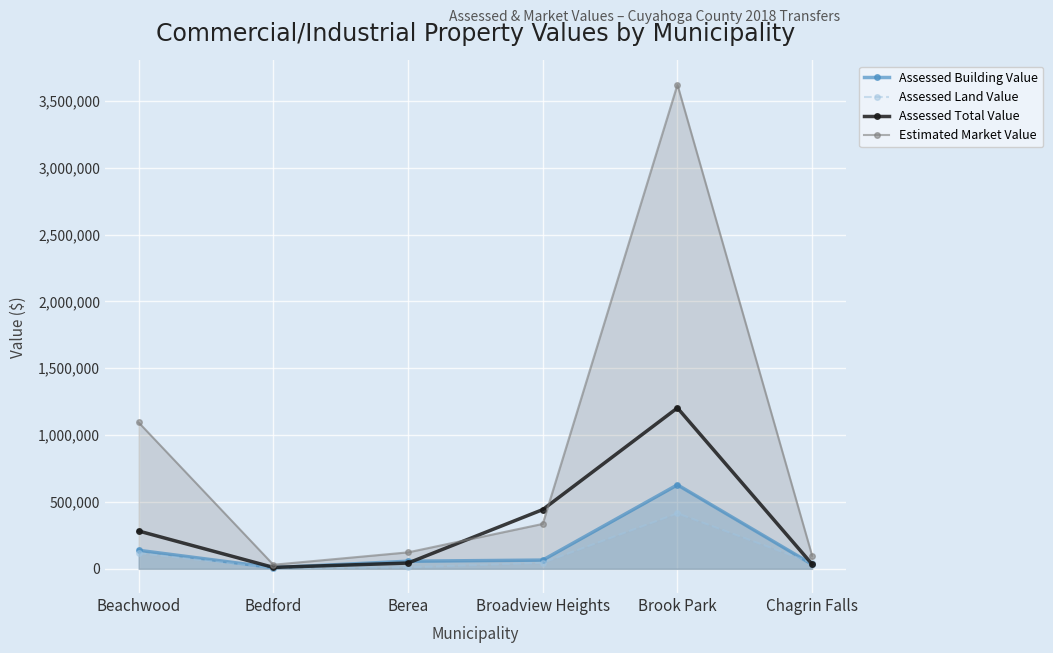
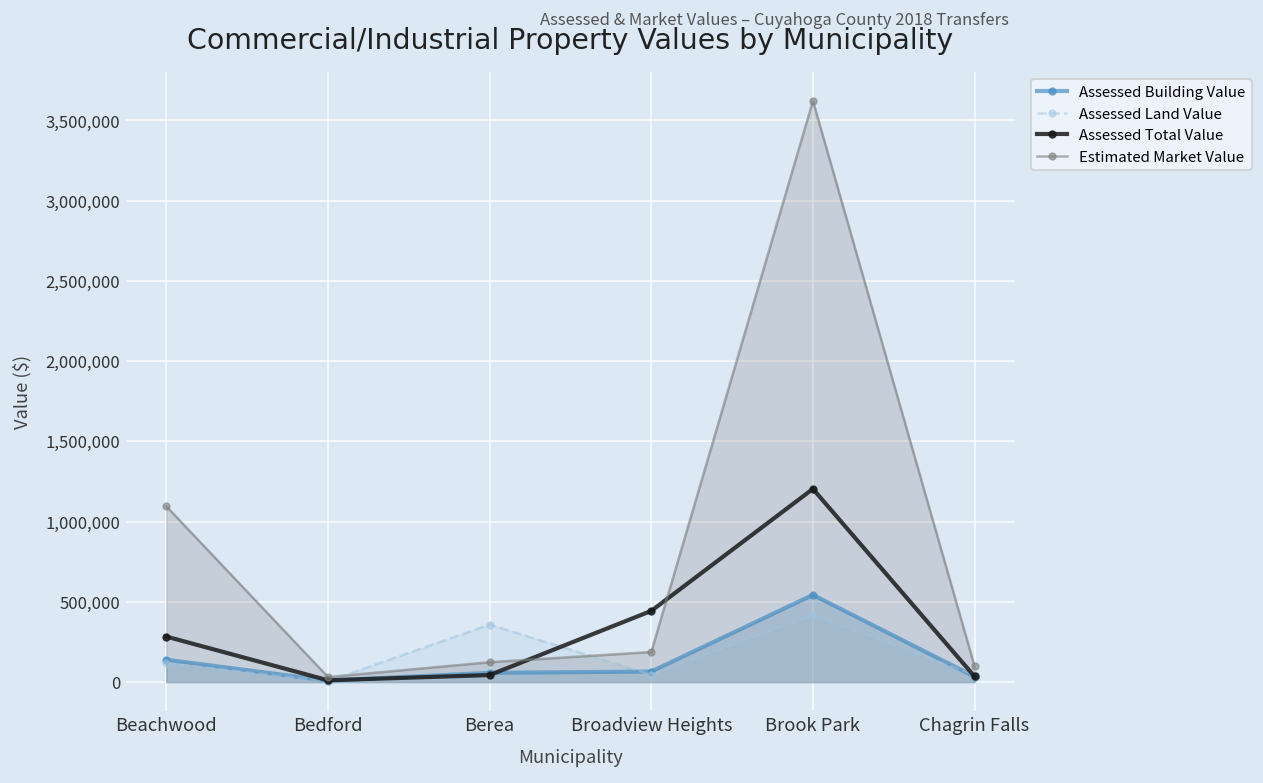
  {
    "Assessed Building Value": {
      "Beachwood": "140,000",
      "Broadview Heights": "70,000",
-     "Brook Park": "630,000"
+     "Brook Park": "540,000"
    },
    "Assessed Land Value": {
      "Beachwood": "120,000",
-     "Berea": "10,000",
+     "Berea": "360,000",
      "Broadview Heights": "40,000",
      "Brook Park": "420,000"
    },
    "Assessed Total Value": {
      "Beachwood": "280,000",
      "Broadview Heights": "440,000",
      "Brook Park": "1,200,000"
    },
    "Estimated Market Value": {
      "Beachwood": "1,090,000",
      "Bedford": "30,000",
      "Berea": "120,000",
-     "Broadview Heights": "340,000",
+     "Broadview Heights": "190,000",
      "Brook Park": "3,620,000",
      "Chagrin Falls": "100,000"
    }
  }
